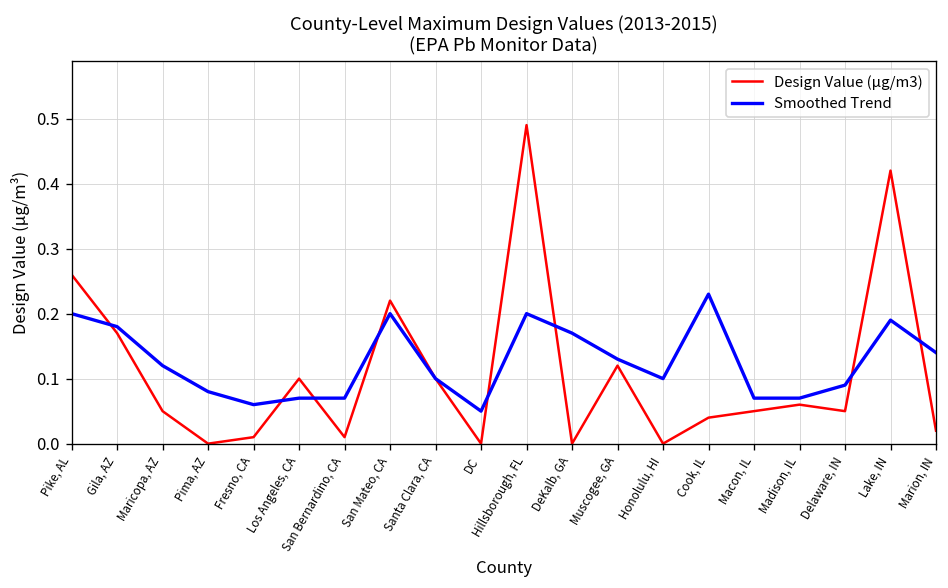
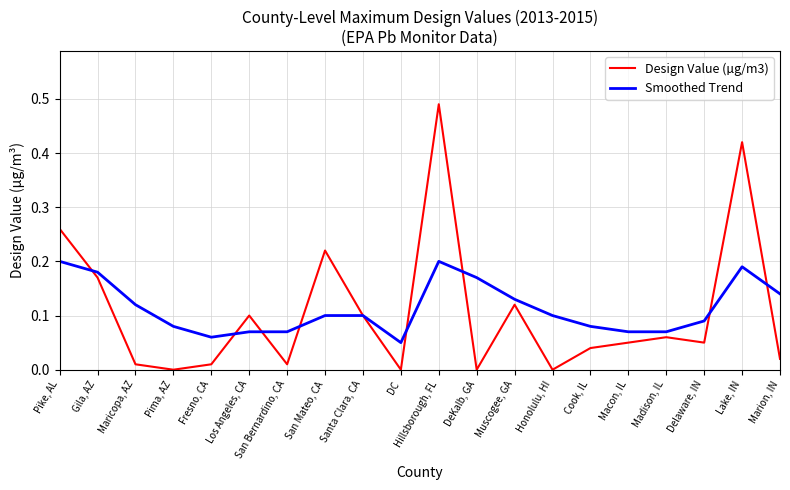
  {
    "Design Value (µg/m3)": {
      "Pike, AL": 0.26,
      "Gila, AZ": 0.17,
-     "Maricopa, AZ": 0.05,
+     "Maricopa, AZ": 0.01,
      "Pima, AZ": 0.00,
      "Fresno, CA": 0.01,
      "Los Angeles, CA": 0.10,
      "San Bernardino, CA": 0.01,
      "San Mateo, CA": 0.22,
      "DC": 0.00,
      "Hillsborough, FL": 0.49,
      "DeKalb, GA": 0.00,
      "Muscogee, GA": 0.12,
      "Honolulu, HI": 0.00,
      "Cook, IL": 0.04,
      "Macon, IL": 0.05,
      "Madison, IL": 0.06,
      "Delaware, IN": 0.05,
      "Lake, IN": 0.42,
      "Marion, IN": 0.02
    },
    "Smoothed Trend": {
      "Pike, AL": 0.20,
      "Gila, AZ": 0.18,
      "Maricopa, AZ": 0.12,
      "Pima, AZ": 0.08,
      "Fresno, CA": 0.06,
      "Los Angeles, CA": 0.07,
      "San Bernardino, CA": 0.07,
-     "San Mateo, CA": 0.2,
+     "San Mateo, CA": 0.1,
      "DC": 0.05,
      "Hillsborough, FL": 0.20,
      "DeKalb, GA": 0.17,
      "Muscogee, GA": 0.13,
      "Honolulu, HI": 0.10,
-     "Cook, IL": 0.23,
+     "Cook, IL": 0.08,
      "Macon, IL": 0.07,
      "Madison, IL": 0.07,
      "Delaware, IN": 0.09,
      "Lake, IN": 0.19,
      "Marion, IN": 0.14
    }
  }
